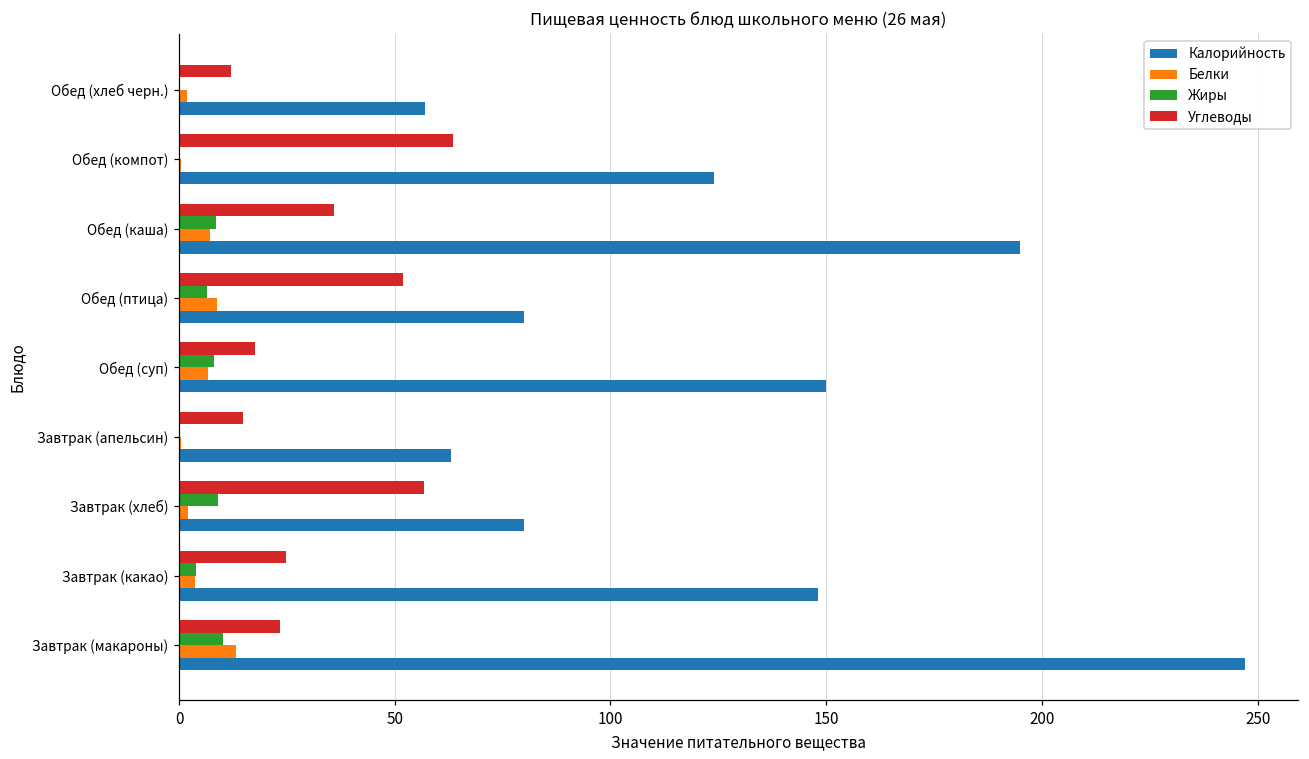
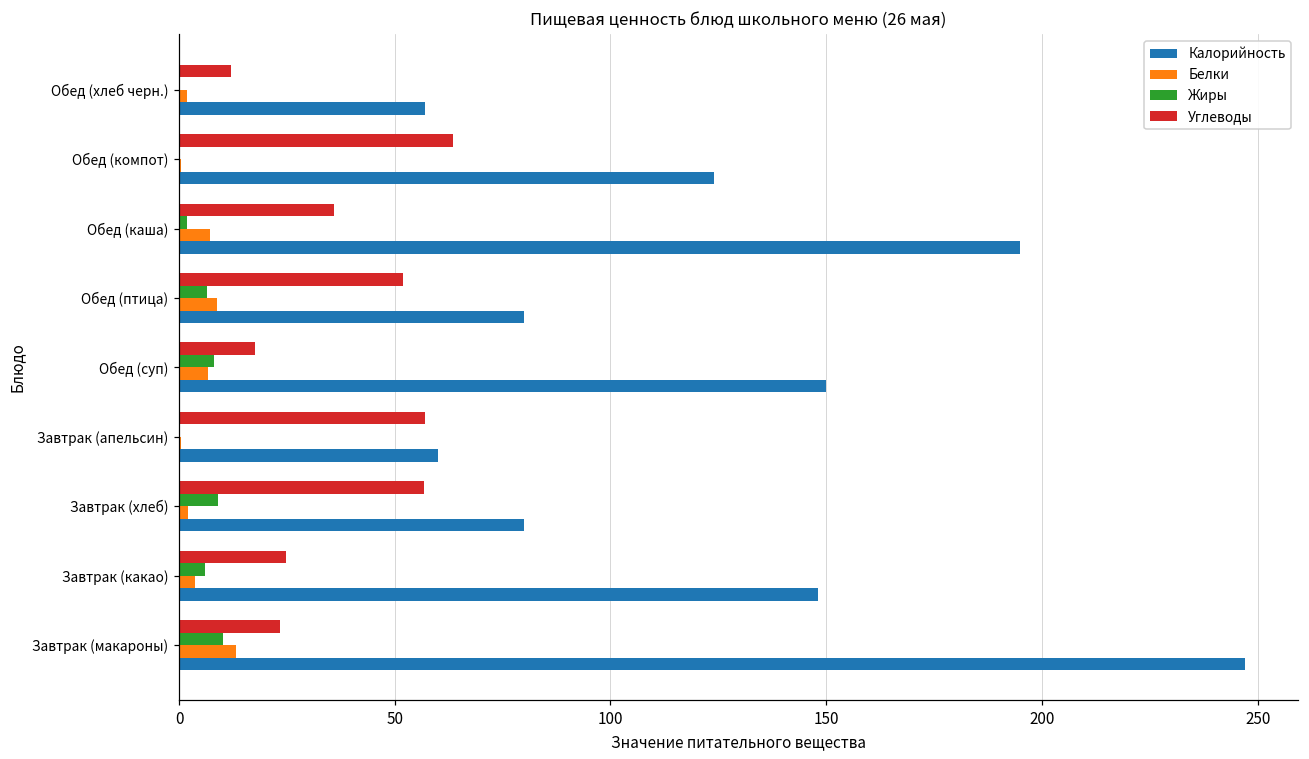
  {
    "Калорийность": {
      "Обед (хлеб черн.)": 57,
      "Обед (компот)": 124,
      "Обед (каша)": 195,
      "Обед (птица)": 80,
      "Обед (суп)": 150,
-     "Завтрак (апельсин)": 63,
+     "Завтрак (апельсин)": 60,
      "Завтрак (хлеб)": 80,
      "Завтрак (какао)": 148,
      "Завтрак (макароны)": 247
    },
    "Белки": {
      "Обед (хлеб черн.)": 2,
      "Обед (каша)": 7,
      "Обед (птица)": 9,
      "Обед (суп)": 7,
      "Завтрак (хлеб)": 2,
      "Завтрак (какао)": 4,
      "Завтрак (макароны)": 13
    },
    "Жиры": {
      "Обед (компот)": 0,
-     "Обед (каша)": 9,
+     "Обед (каша)": 2,
      "Обед (птица)": 7,
      "Обед (суп)": 8,
      "Завтрак (апельсин)": 0,
      "Завтрак (хлеб)": 9,
-     "Завтрак (какао)": 4,
+     "Завтрак (какао)": 6,
      "Завтрак (макароны)": 10
    },
    "Углеводы": {
      "Обед (хлеб черн.)": 12,
      "Обед (компот)": 64,
      "Обед (каша)": 36,
      "Обед (птица)": 52,
      "Обед (суп)": 18,
-     "Завтрак (апельсин)": 15,
+     "Завтрак (апельсин)": 57,
      "Завтрак (хлеб)": 57,
      "Завтрак (какао)": 25,
      "Завтрак (макароны)": 23
    }
  }
